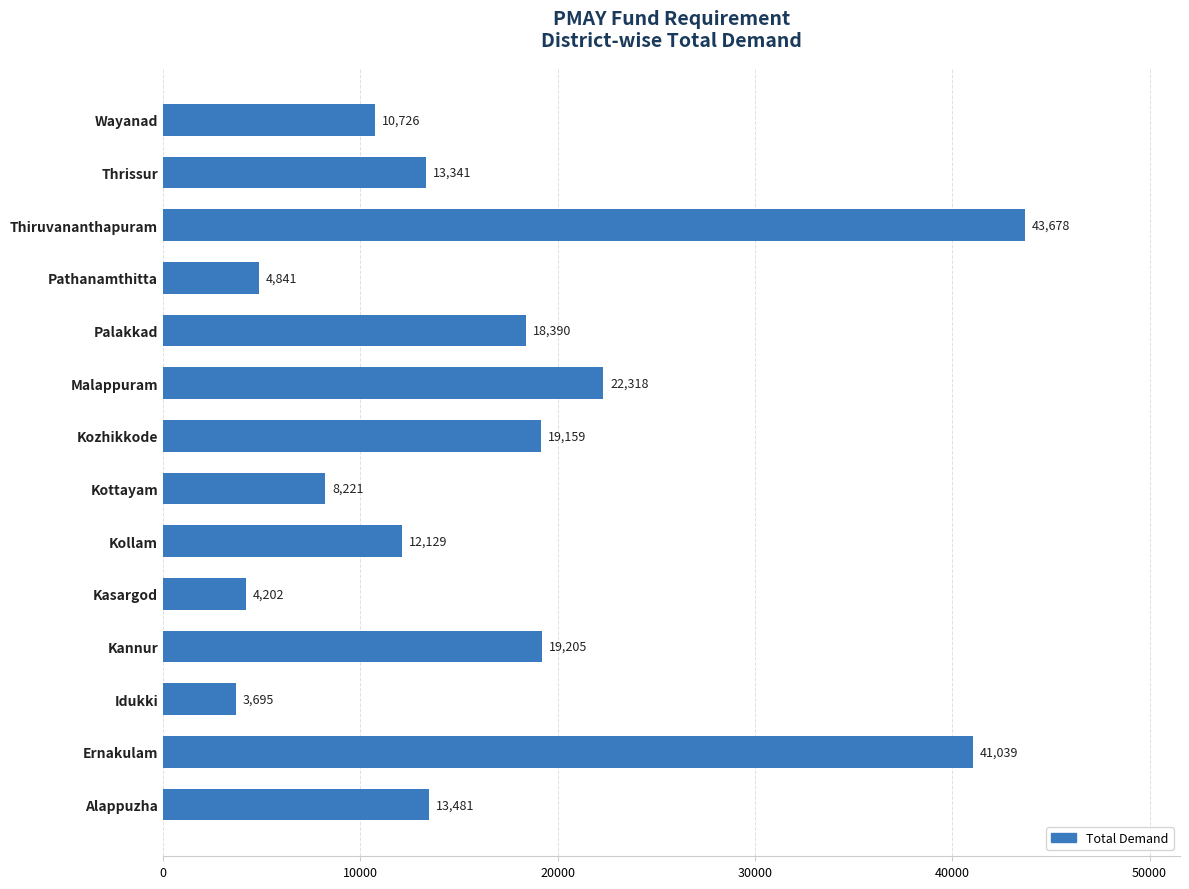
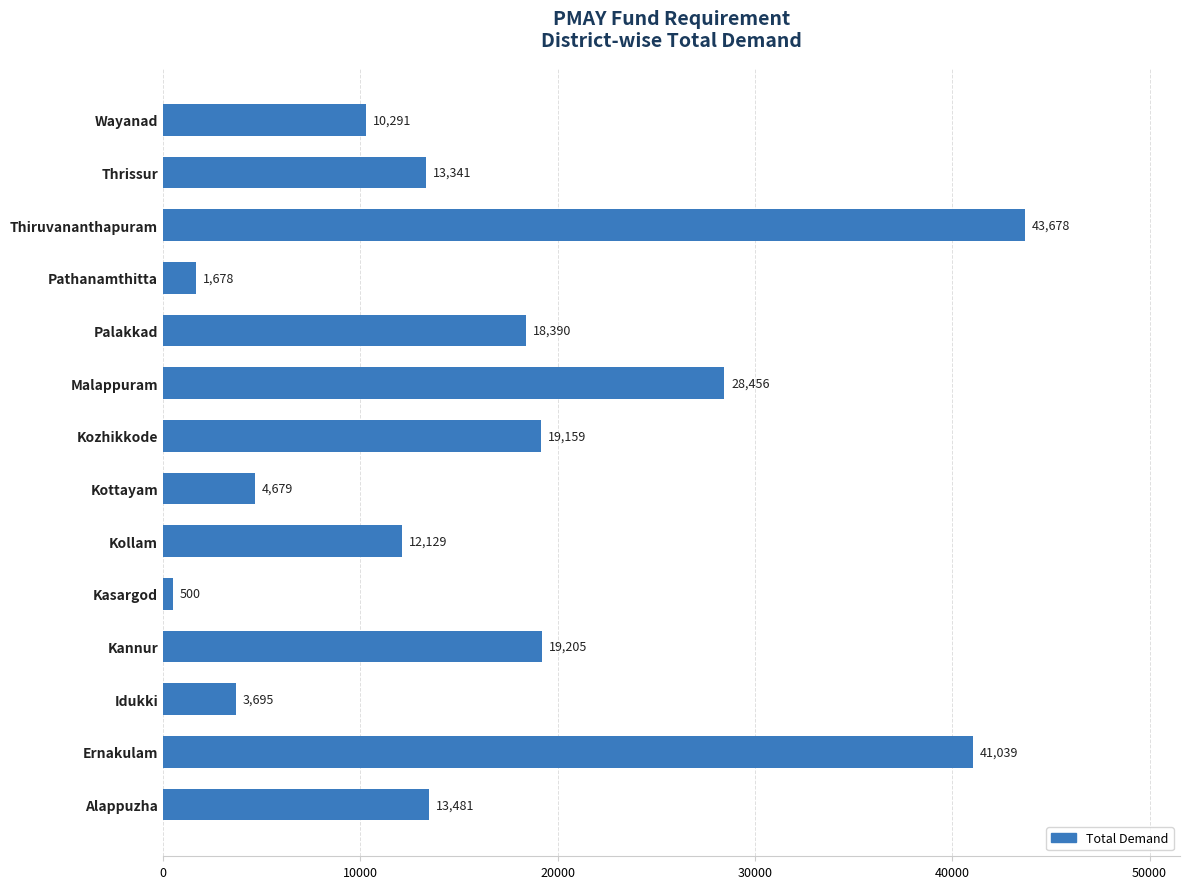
  {
-   "Wayanad": "10,726",
+   "Wayanad": "10,291",
    "Thrissur": "13,341",
    "Thiruvananthapuram": "43,678",
-   "Pathanamthitta": "4,841",
+   "Pathanamthitta": "1,678",
    "Palakkad": "18,390",
-   "Malappuram": "22,318",
+   "Malappuram": "28,456",
    "Kozhikkode": "19,159",
-   "Kottayam": "8,221",
+   "Kottayam": "4,679",
    "Kollam": "12,129",
-   "Kasargod": "4,202",
+   "Kasargod": "500",
    "Kannur": "19,205",
    "Idukki": "3,695",
    "Ernakulam": "41,039",
    "Alappuzha": "13,481"
  }
